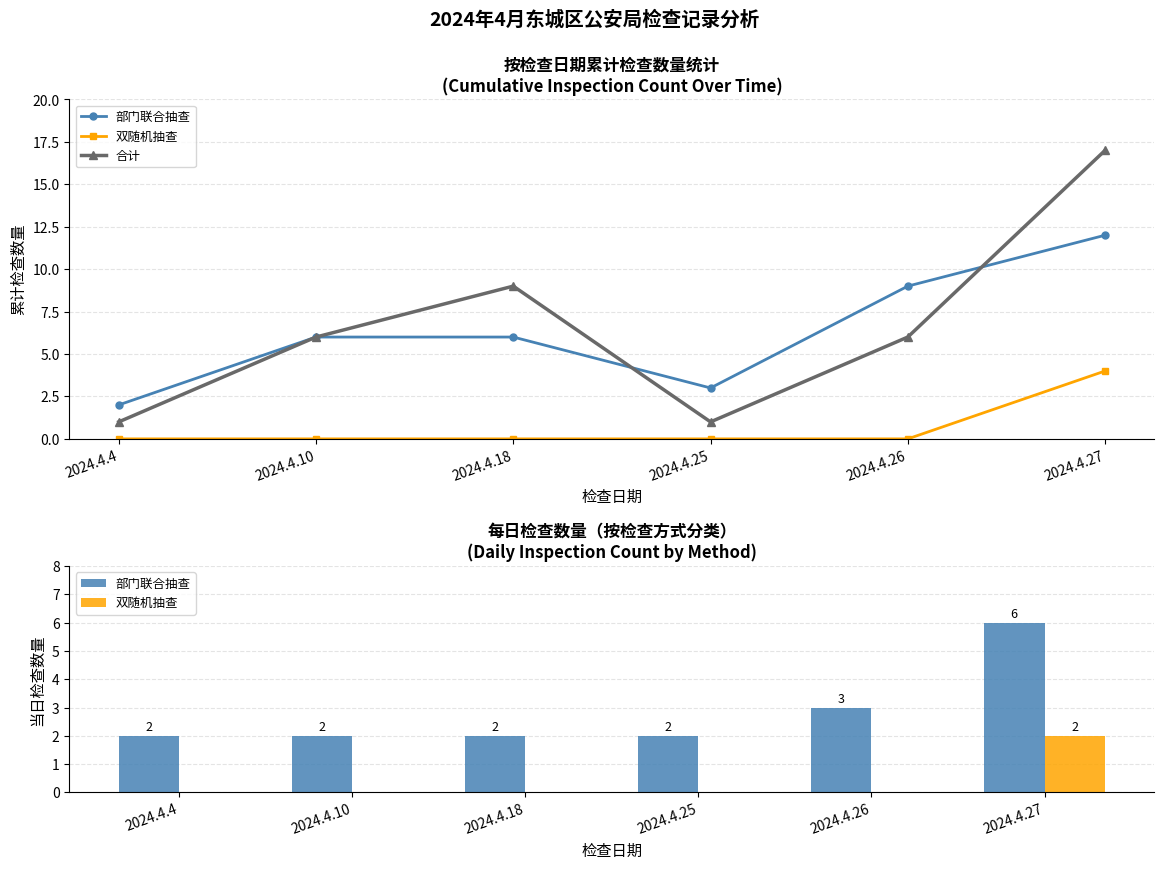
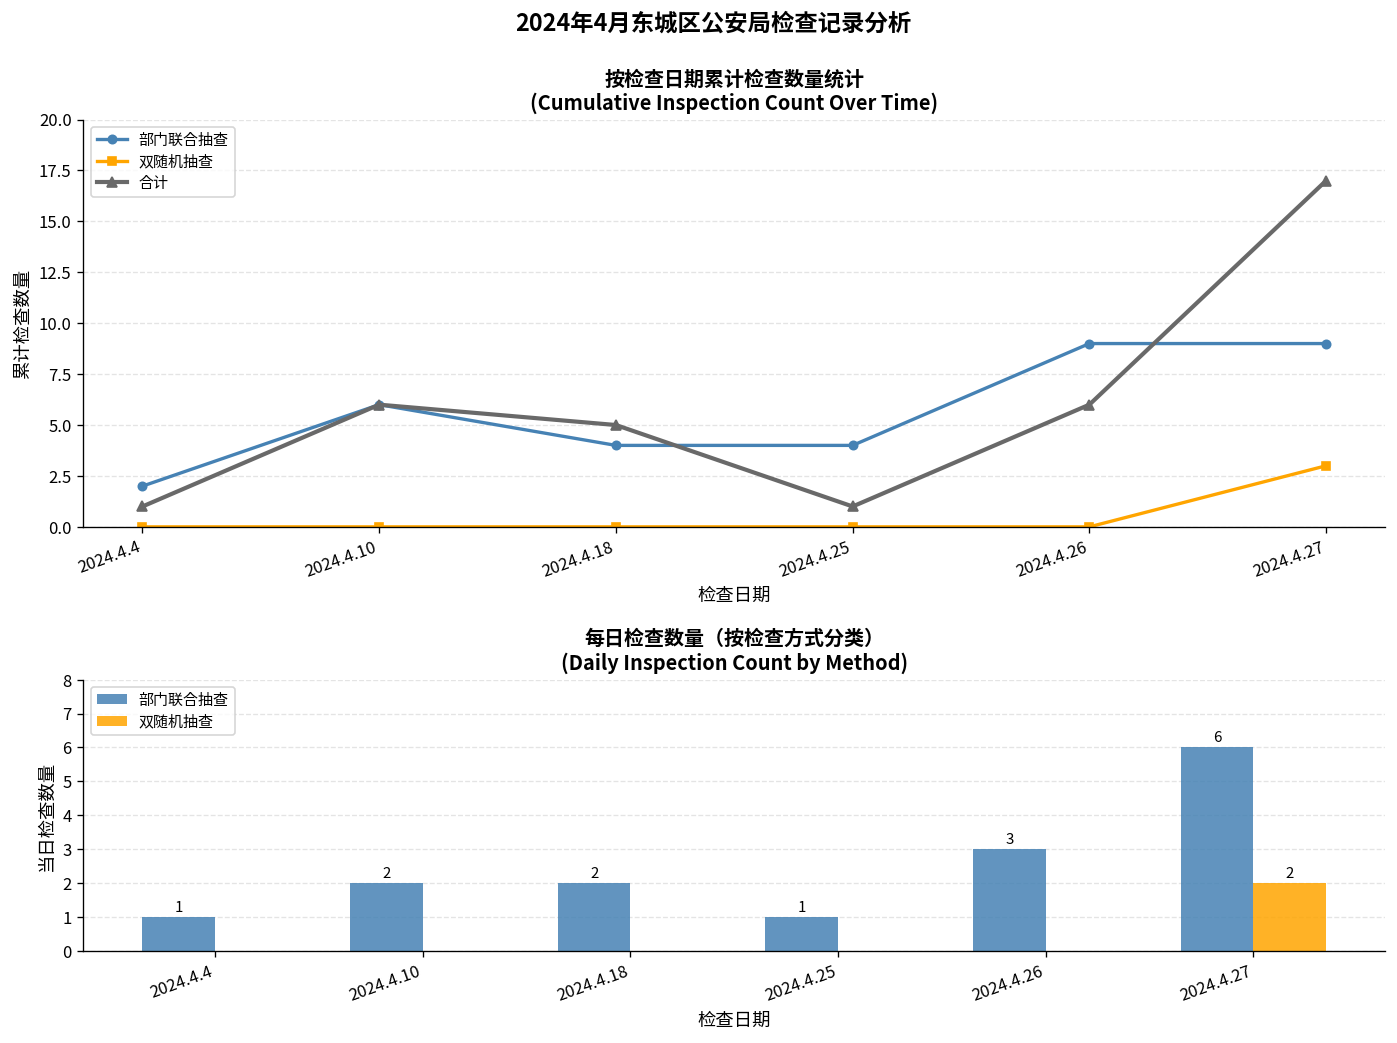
  {
    "按检查日期累计检查数量统计 (Cumulative Inspection Count Over Time)": {
      "部门联合抽查": {
        "2024.4.4": 2,
-       "2024.4.18": 6,
-       "2024.4.25": 3,
+       "2024.4.18": 4,
+       "2024.4.25": 4,
        "2024.4.26": 9,
-       "2024.4.27": 12
+       "2024.4.27": 9
      },
      "双随机抽查": {
        "2024.4.4": 0,
        "2024.4.10": 0,
        "2024.4.18": 0,
        "2024.4.25": 0,
        "2024.4.26": 0,
-       "2024.4.27": 4
+       "2024.4.27": 3
      },
      "合计": {
        "2024.4.4": 1,
-       "2024.4.18": 9,
+       "2024.4.18": 5,
        "2024.4.25": 1,
        "2024.4.26": 6,
        "2024.4.27": 17
      }
    },
    "每日检查数量（按检查方式分类） (Daily Inspection Count by Method)": {
      "部门联合抽查": {
-       "2024.4.4": 2,
+       "2024.4.4": 1,
        "2024.4.10": 2,
        "2024.4.18": 2,
-       "2024.4.25": 2,
+       "2024.4.25": 1,
        "2024.4.26": 3,
        "2024.4.27": 6
      },
      "双随机抽查": {
        "2024.4.27": 2
      }
    }
  }
